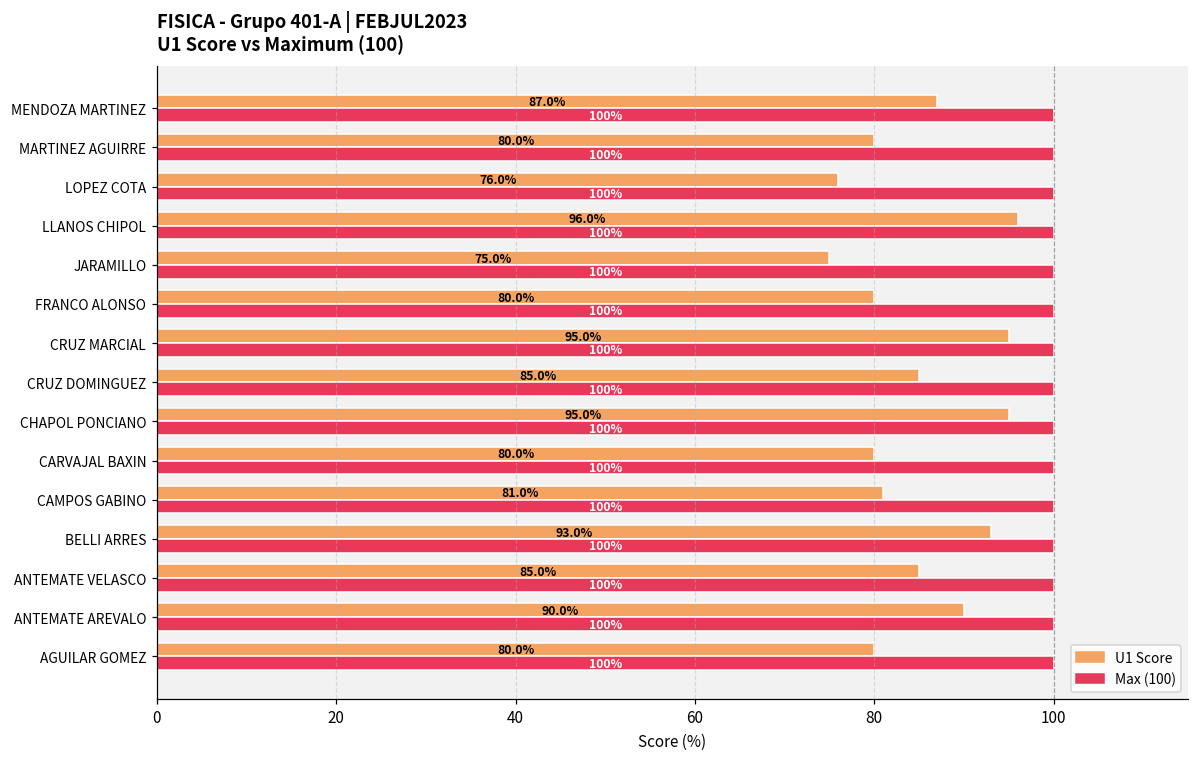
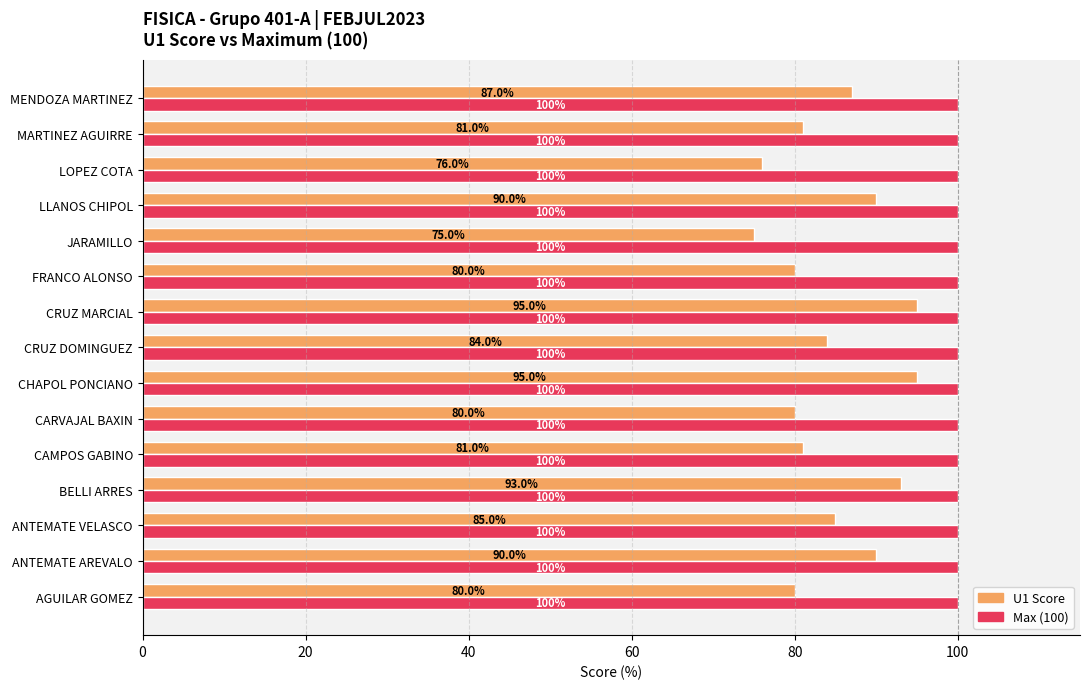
  {
    "U1 Score": {
      "MENDOZA MARTINEZ": "87.0%",
-     "MARTINEZ AGUIRRE": "80.0%",
+     "MARTINEZ AGUIRRE": "81.0%",
      "LOPEZ COTA": "76.0%",
-     "LLANOS CHIPOL": "96.0%",
+     "LLANOS CHIPOL": "90.0%",
      "JARAMILLO": "75.0%",
      "FRANCO ALONSO": "80.0%",
      "CRUZ MARCIAL": "95.0%",
-     "CRUZ DOMINGUEZ": "85.0%",
+     "CRUZ DOMINGUEZ": "84.0%",
      "CHAPOL PONCIANO": "95.0%",
      "CARVAJAL BAXIN": "80.0%",
      "CAMPOS GABINO": "81.0%",
      "BELLI ARRES": "93.0%",
      "ANTEMATE VELASCO": "85.0%",
      "ANTEMATE AREVALO": "90.0%",
      "AGUILAR GOMEZ": "80.0%"
    },
    "Max (100)": {
      "MENDOZA MARTINEZ": "100%",
      "MARTINEZ AGUIRRE": "100%",
      "LOPEZ COTA": "100%",
      "LLANOS CHIPOL": "100%",
      "JARAMILLO": "100%",
      "FRANCO ALONSO": "100%",
      "CRUZ MARCIAL": "100%",
      "CRUZ DOMINGUEZ": "100%",
      "CHAPOL PONCIANO": "100%",
      "CARVAJAL BAXIN": "100%",
      "CAMPOS GABINO": "100%",
      "BELLI ARRES": "100%",
      "ANTEMATE VELASCO": "100%",
      "ANTEMATE AREVALO": "100%",
      "AGUILAR GOMEZ": "100%"
    }
  }
